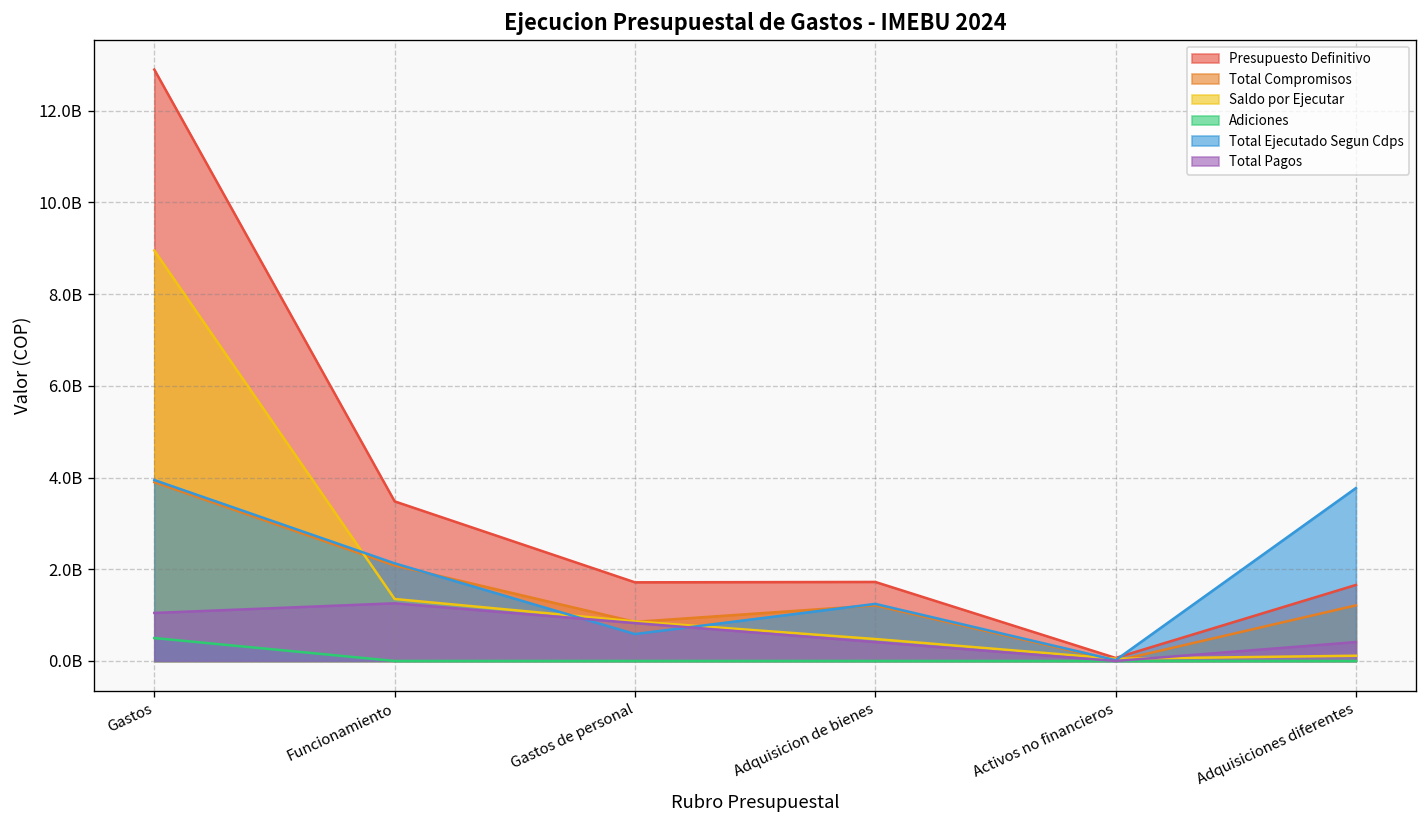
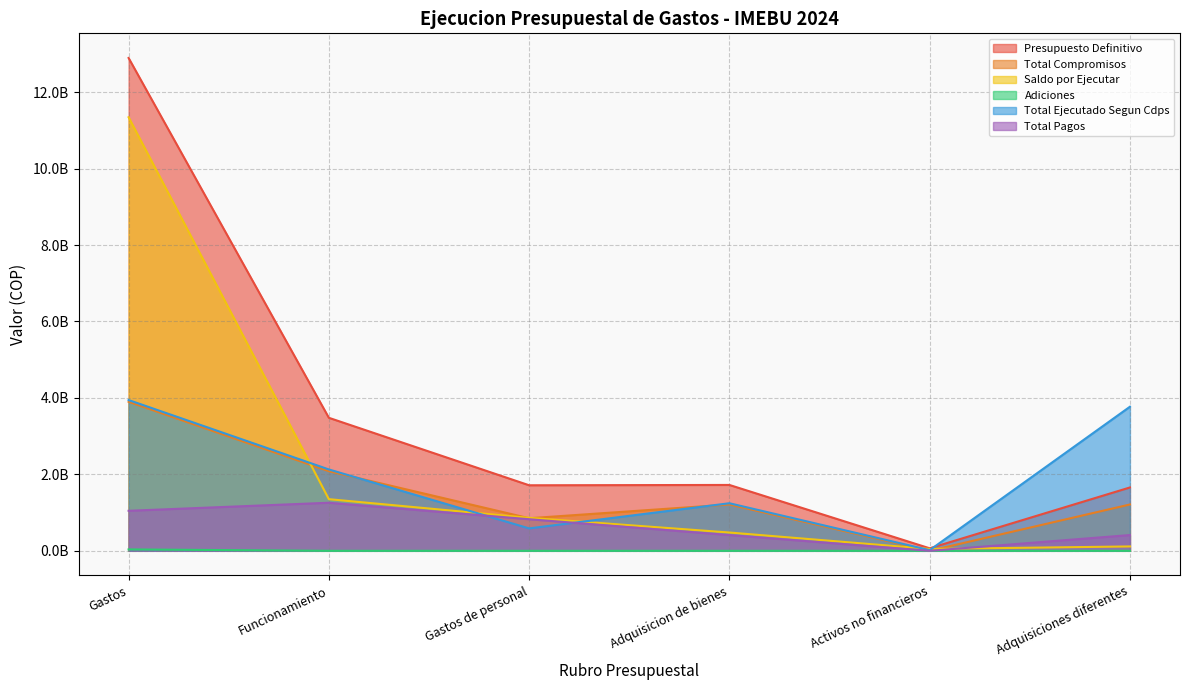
  {
    "Saldo por Ejecutar": {
-     "Gastos": 8900000000,
+     "Gastos": 11300000000,
      "Funcionamiento": 1400000000,
      "Adquisicion de bienes": 500000000,
      "Adquisiciones diferentes": 100000000
    },
    "Adiciones": {
-     "Gastos": 500000000,
+     "Gastos": 0,
      "Funcionamiento": 0,
      "Gastos de personal": 0,
      "Adquisicion de bienes": 0,
      "Adquisiciones diferentes": 0
    },
    "Total Ejecutado Segun Cdps": {
      "Gastos de personal": 600000000,
      "Adquisiciones diferentes": 3800000000
    },
    "Total Pagos": {
      "Gastos": 1000000000,
      "Funcionamiento": 1300000000,
      "Adquisicion de bienes": 400000000,
      "Adquisiciones diferentes": 400000000
    }
  }
